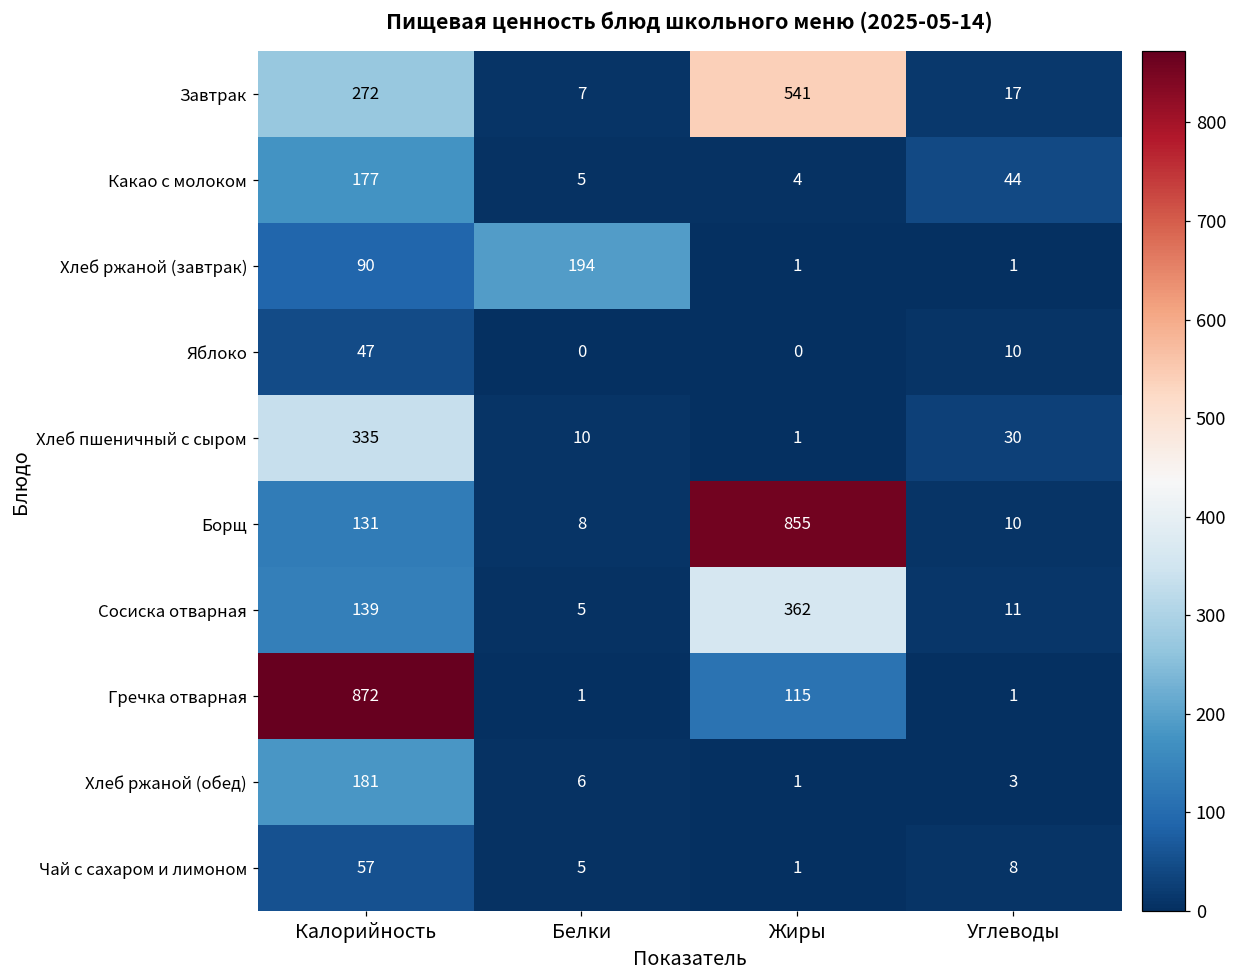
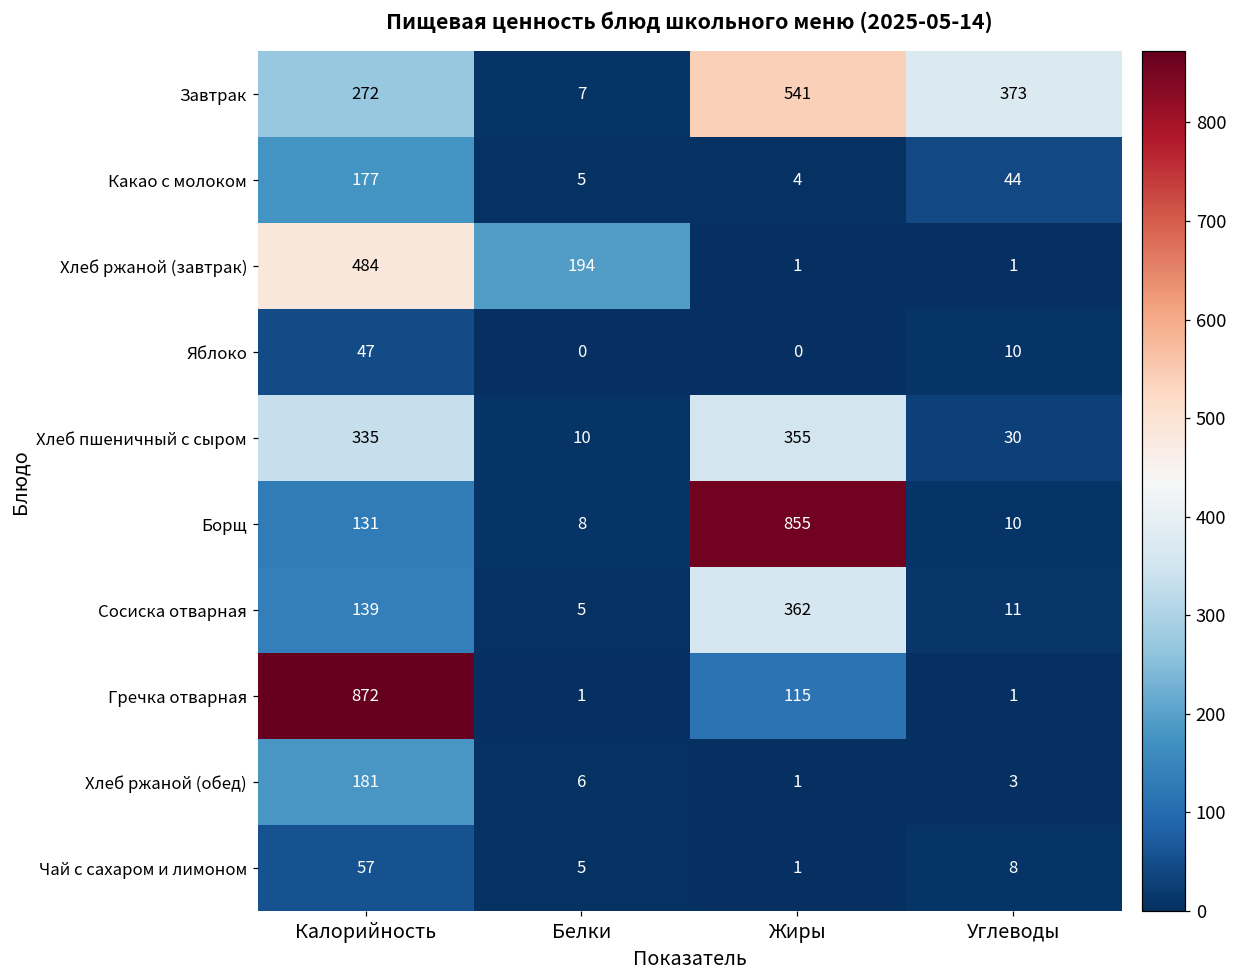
  {
    "Завтрак": {
      "Калорийность": 272,
      "Белки": 7,
      "Жиры": 541,
-     "Углеводы": 17
+     "Углеводы": 373
    },
    "Какао с молоком": {
      "Калорийность": 177,
      "Белки": 5,
      "Жиры": 4,
      "Углеводы": 44
    },
    "Хлеб ржаной (завтрак)": {
-     "Калорийность": 90,
+     "Калорийность": 484,
      "Белки": 194,
      "Жиры": 1,
      "Углеводы": 1
    },
    "Яблоко": {
      "Калорийность": 47,
      "Белки": 0,
      "Жиры": 0,
      "Углеводы": 10
    },
    "Хлеб пшеничный с сыром": {
      "Калорийность": 335,
      "Белки": 10,
-     "Жиры": 1,
+     "Жиры": 355,
      "Углеводы": 30
    },
    "Борщ": {
      "Калорийность": 131,
      "Белки": 8,
      "Жиры": 855,
      "Углеводы": 10
    },
    "Сосиска отварная": {
      "Калорийность": 139,
      "Белки": 5,
      "Жиры": 362,
      "Углеводы": 11
    },
    "Гречка отварная": {
      "Калорийность": 872,
      "Белки": 1,
      "Жиры": 115,
      "Углеводы": 1
    },
    "Хлеб ржаной (обед)": {
      "Калорийность": 181,
      "Белки": 6,
      "Жиры": 1,
      "Углеводы": 3
    },
    "Чай с сахаром и лимоном": {
      "Калорийность": 57,
      "Белки": 5,
      "Жиры": 1,
      "Углеводы": 8
    }
  }
